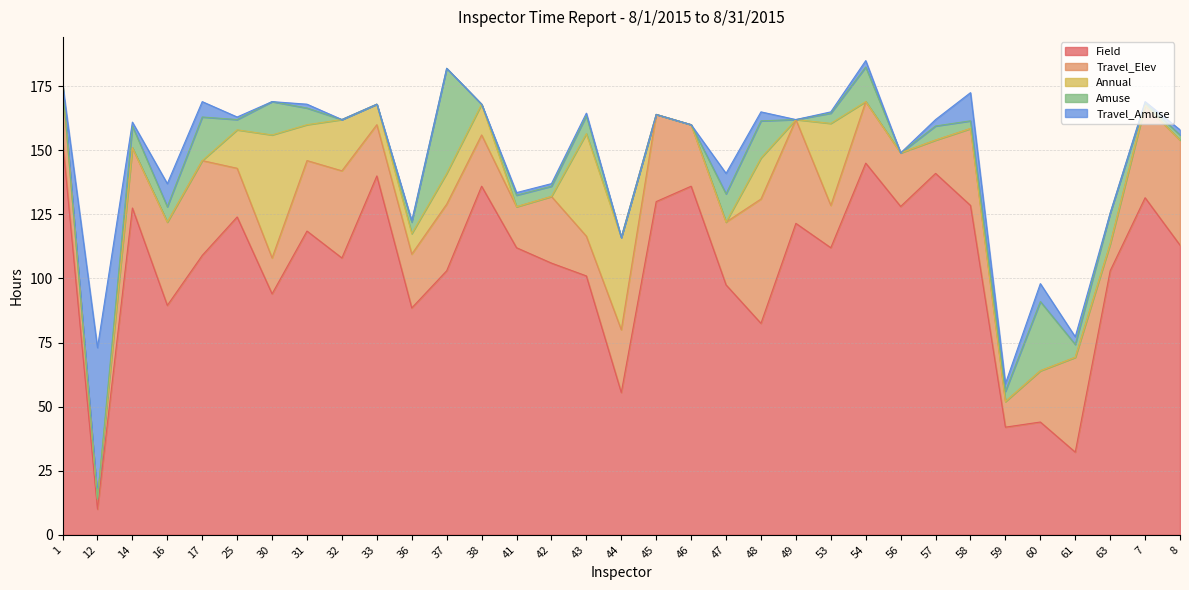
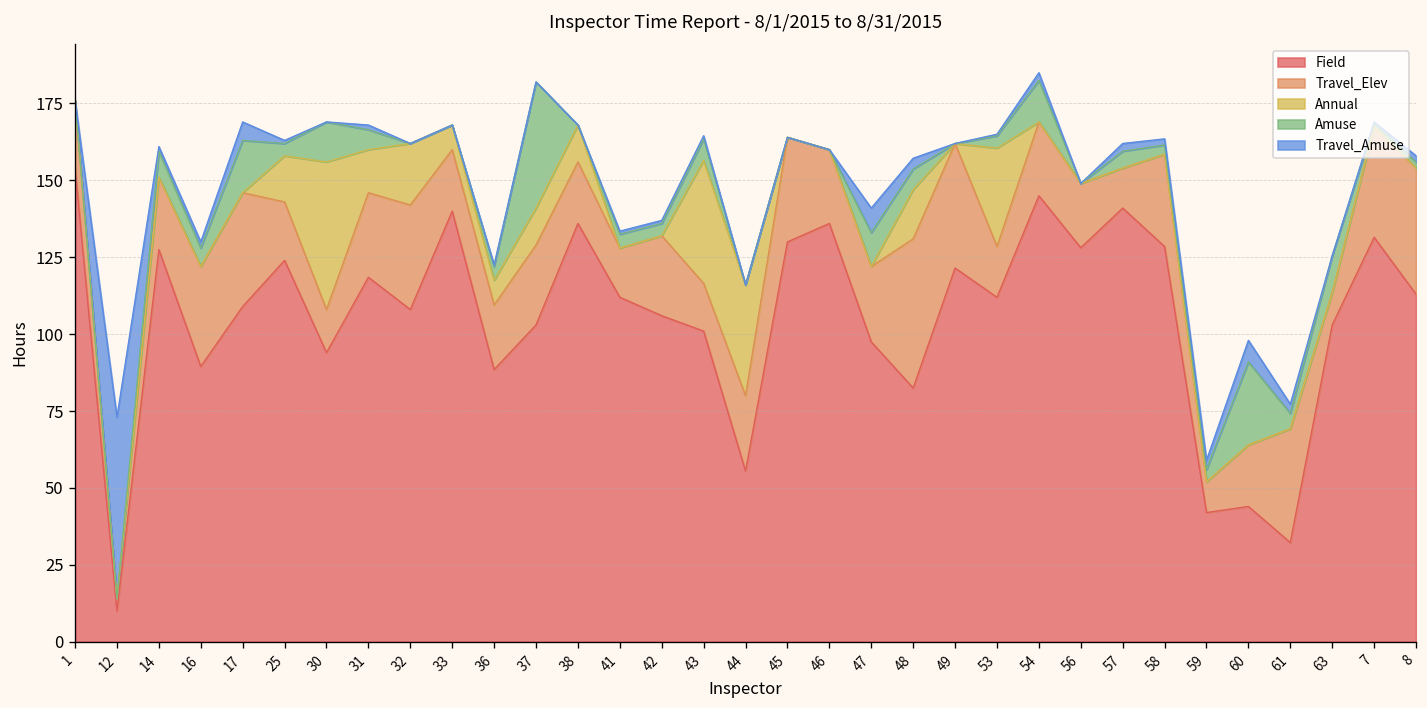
  {
    "Amuse": {
      "14": 9,
      "16": 6,
      "17": 17,
      "25": 4,
      "31": 7,
      "41": 5,
      "42": 4,
      "43": 7,
      "47": 11,
-     "48": 15,
+     "48": 7,
      "54": 14,
      "57": 6,
      "58": 3,
      "59": 4,
      "60": 27,
      "61": 5,
      "8": 2
    },
    "Travel_Amuse": {
      "12": 59,
      "14": 2,
-     "16": 9,
+     "16": 2,
      "17": 6,
      "25": 1,
      "31": 2,
      "41": 1,
      "42": 1,
      "43": 1,
      "47": 8,
      "48": 4,
      "54": 3,
      "57": 3,
-     "58": 11,
+     "58": 2,
      "59": 3,
      "60": 7,
      "61": 3,
      "8": 2
    }
  }
